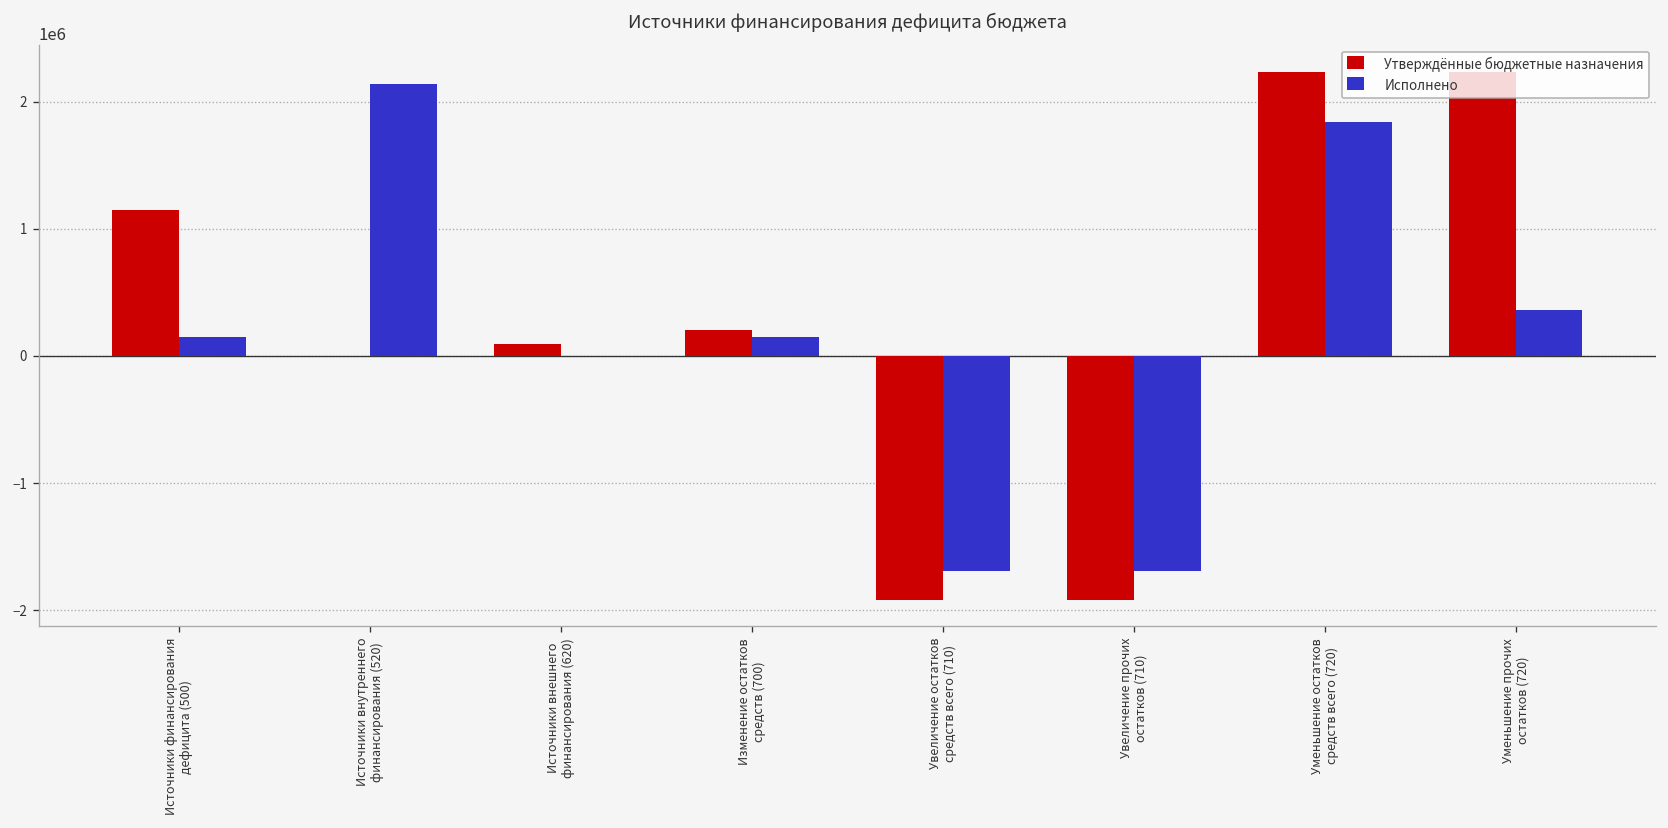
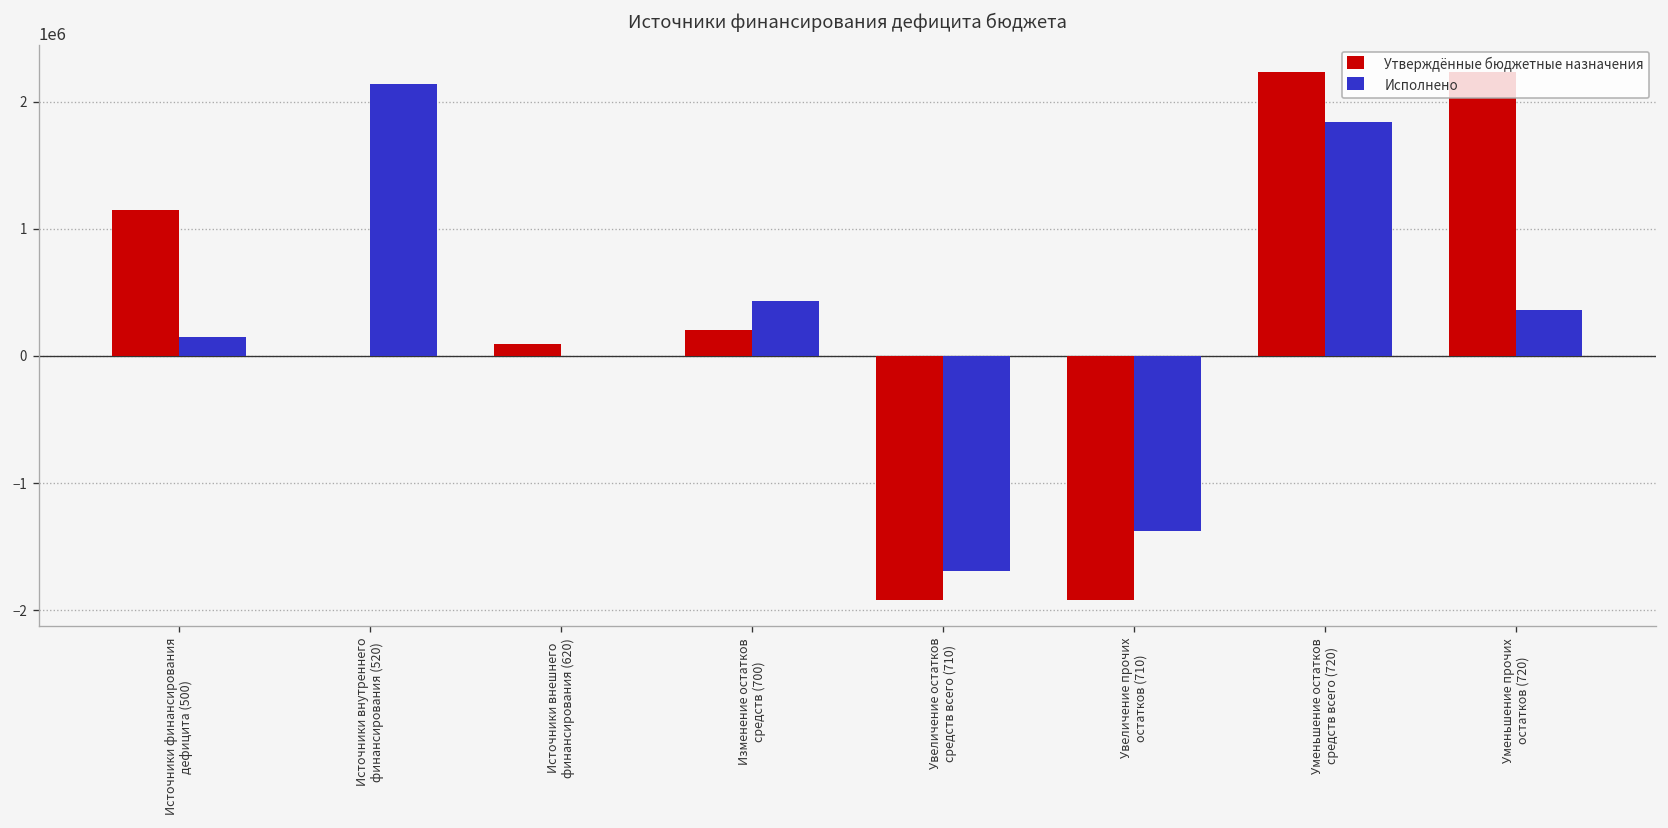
  {
    "Утверждённые бюджетные назначения": {
      "Источники финансирования дефицита (500)": 1150000,
      "Источники внутреннего финансирования (520)": 0,
      "Источники внешнего финансирования (620)": 90000,
      "Изменение остатков средств (700)": 200000,
      "Увеличение остатков средств всего (710)": -1920000,
      "Увеличение прочих остатков (710)": -1920000,
      "Уменьшение остатков средств всего (720)": 2240000
    },
    "Исполнено": {
      "Источники финансирования дефицита (500)": 150000,
      "Источники внутреннего финансирования (520)": 2140000,
      "Источники внешнего финансирования (620)": 0,
-     "Изменение остатков средств (700)": 150000,
+     "Изменение остатков средств (700)": 430000,
      "Увеличение остатков средств всего (710)": -1690000,
-     "Увеличение прочих остатков (710)": -1690000,
+     "Увеличение прочих остатков (710)": -1380000,
      "Уменьшение остатков средств всего (720)": 1840000,
      "Уменьшение прочих остатков (720)": 360000
    }
  }
